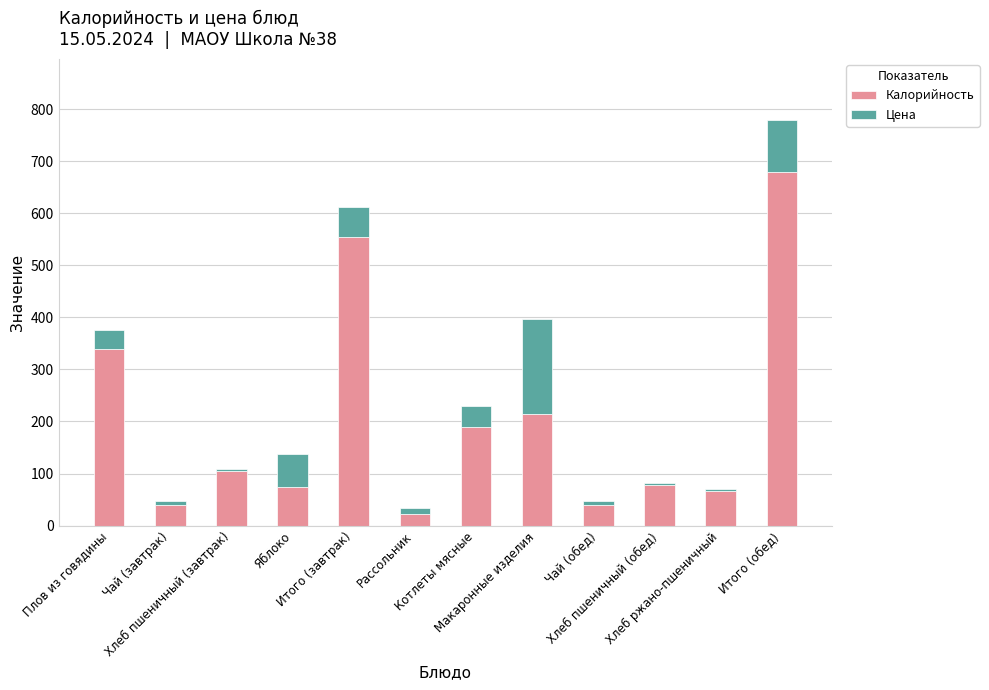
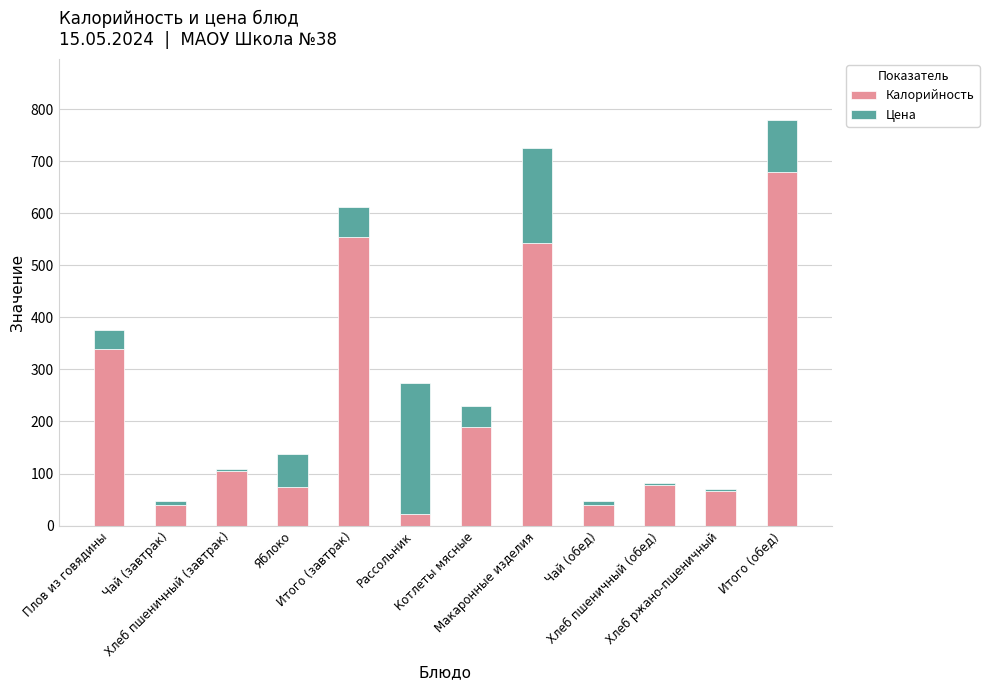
  {
    "Калорийность": {
      "Плов из говядины": 340,
      "Чай (завтрак)": 40,
      "Хлеб пшеничный (завтрак)": 100,
      "Яблоко": 70,
      "Итого (завтрак)": 550,
      "Рассольник": 20,
      "Котлеты мясные": 190,
-     "Макаронные изделия": 210,
+     "Макаронные изделия": 540,
      "Чай (обед)": 40,
      "Хлеб пшеничный (обед)": 80,
      "Хлеб ржано-пшеничный": 70,
      "Итого (обед)": 680
    },
    "Цена": {
      "Плов из говядины": 40,
      "Чай (завтрак)": 10,
      "Хлеб пшеничный (завтрак)": 10,
      "Яблоко": 60,
      "Итого (завтрак)": 60,
-     "Рассольник": 10,
+     "Рассольник": 250,
      "Котлеты мясные": 40,
      "Макаронные изделия": 180,
      "Чай (обед)": 10,
      "Итого (обед)": 100
    }
  }
